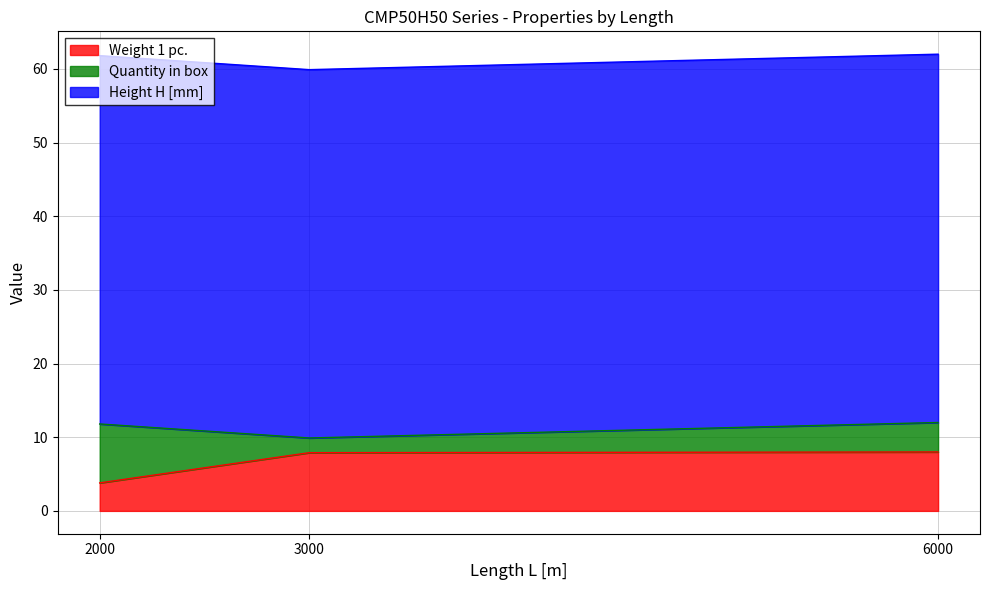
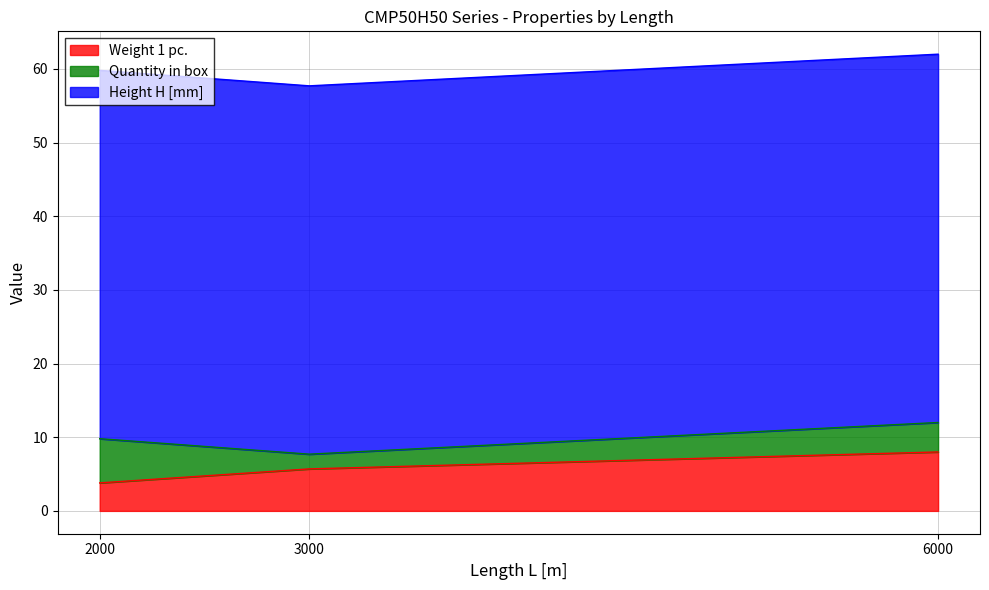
  {
    "Weight 1 pc.": {
      "2000": 4,
-     "3000": 8,
+     "3000": 6,
      "6000": 8
    },
    "Quantity in box": {
-     "2000": 8,
+     "2000": 6,
      "3000": 2,
      "6000": 4
    },
    "Height H [mm]": {
      "3000": 50,
      "6000": 50
    }
  }
